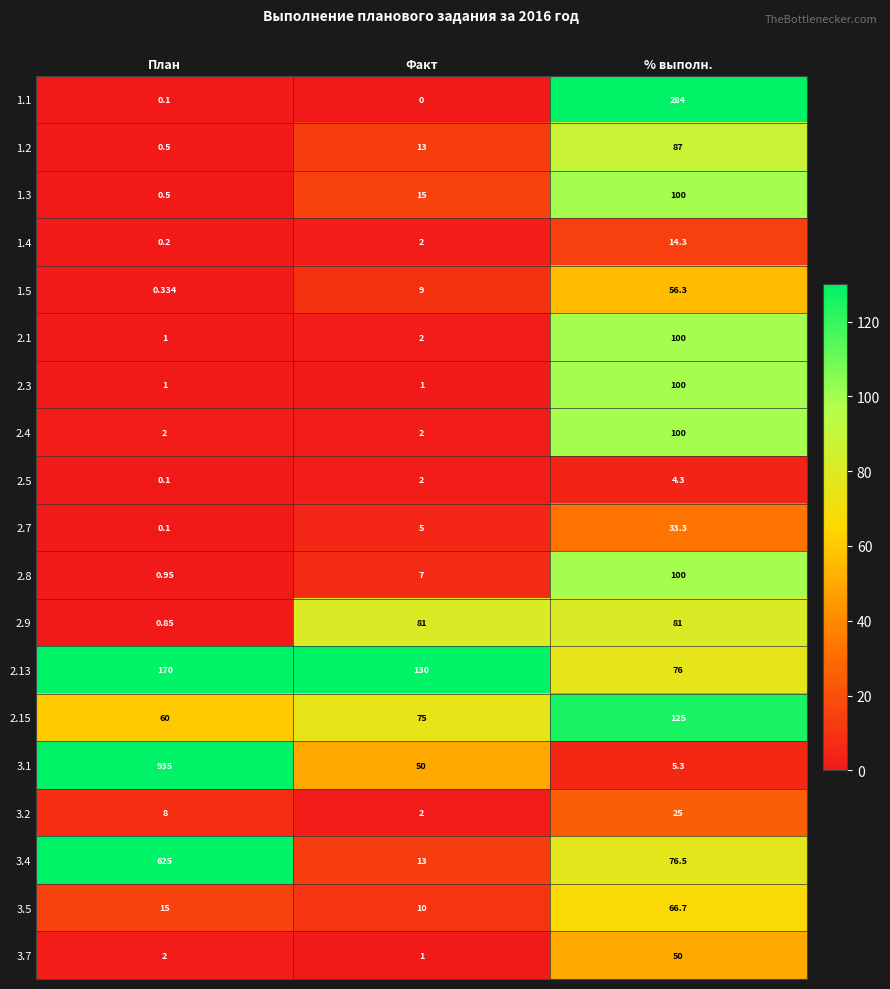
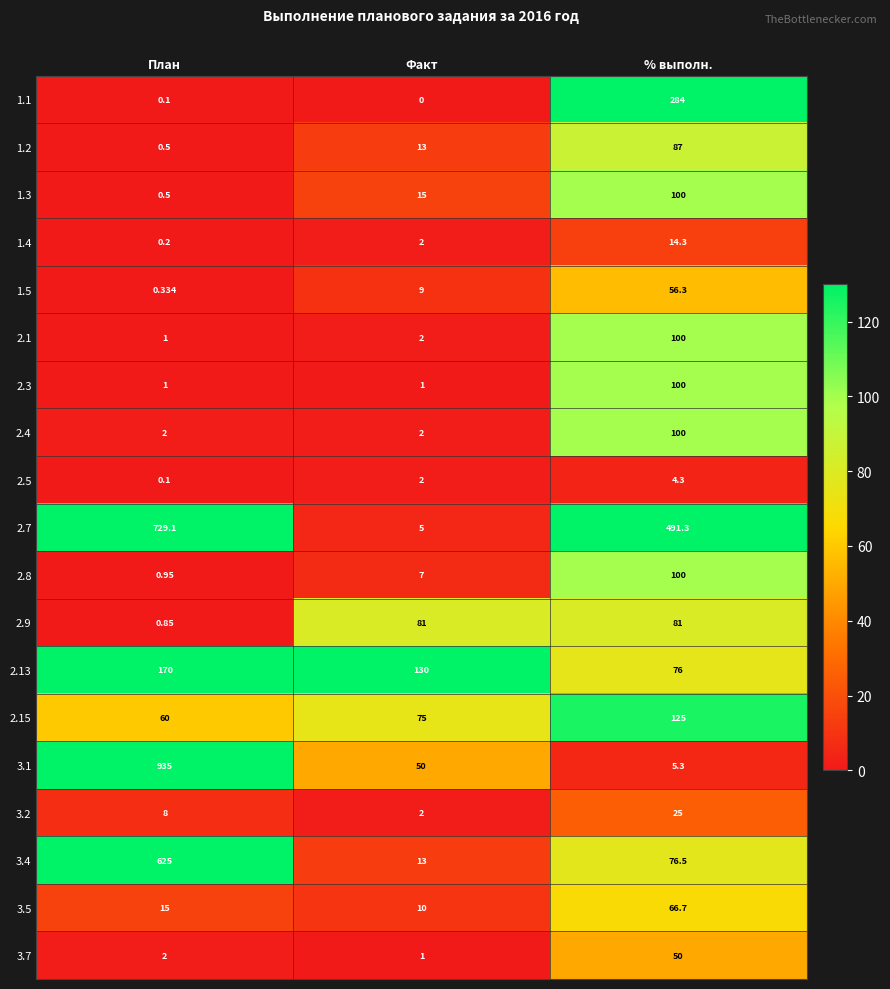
  {
    "1.1": {
      "План": 0.1,
      "Факт": 0,
      "% выполн.": 284
    },
    "1.2": {
      "План": 0.5,
      "Факт": 13,
      "% выполн.": 87
    },
    "1.3": {
      "План": 0.5,
      "Факт": 15,
      "% выполн.": 100
    },
    "1.4": {
      "План": 0.2,
      "Факт": 2,
      "% выполн.": 14.3
    },
    "1.5": {
      "План": 0.334,
      "Факт": 9,
      "% выполн.": 56.3
    },
    "2.1": {
      "План": 1,
      "Факт": 2,
      "% выполн.": 100
    },
    "2.3": {
      "План": 1,
      "Факт": 1,
      "% выполн.": 100
    },
    "2.4": {
      "План": 2,
      "Факт": 2,
      "% выполн.": 100
    },
    "2.5": {
      "План": 0.1,
      "Факт": 2,
      "% выполн.": 4.3
    },
    "2.7": {
-     "План": 0.1,
+     "План": 729.1,
      "Факт": 5,
-     "% выполн.": 33.3
+     "% выполн.": 491.3
    },
    "2.8": {
      "План": 0.95,
      "Факт": 7,
      "% выполн.": 100
    },
    "2.9": {
      "План": 0.85,
      "Факт": 81,
      "% выполн.": 81
    },
    "2.13": {
      "План": 170,
      "Факт": 130,
      "% выполн.": 76
    },
    "2.15": {
      "План": 60,
      "Факт": 75,
      "% выполн.": 125
    },
    "3.1": {
      "План": 935,
      "Факт": 50,
      "% выполн.": 5.3
    },
    "3.2": {
      "План": 8,
      "Факт": 2,
      "% выполн.": 25
    },
    "3.4": {
      "План": 625,
      "Факт": 13,
      "% выполн.": 76.5
    },
    "3.5": {
      "План": 15,
      "Факт": 10,
      "% выполн.": 66.7
    },
    "3.7": {
      "План": 2,
      "Факт": 1,
      "% выполн.": 50
    }
  }
